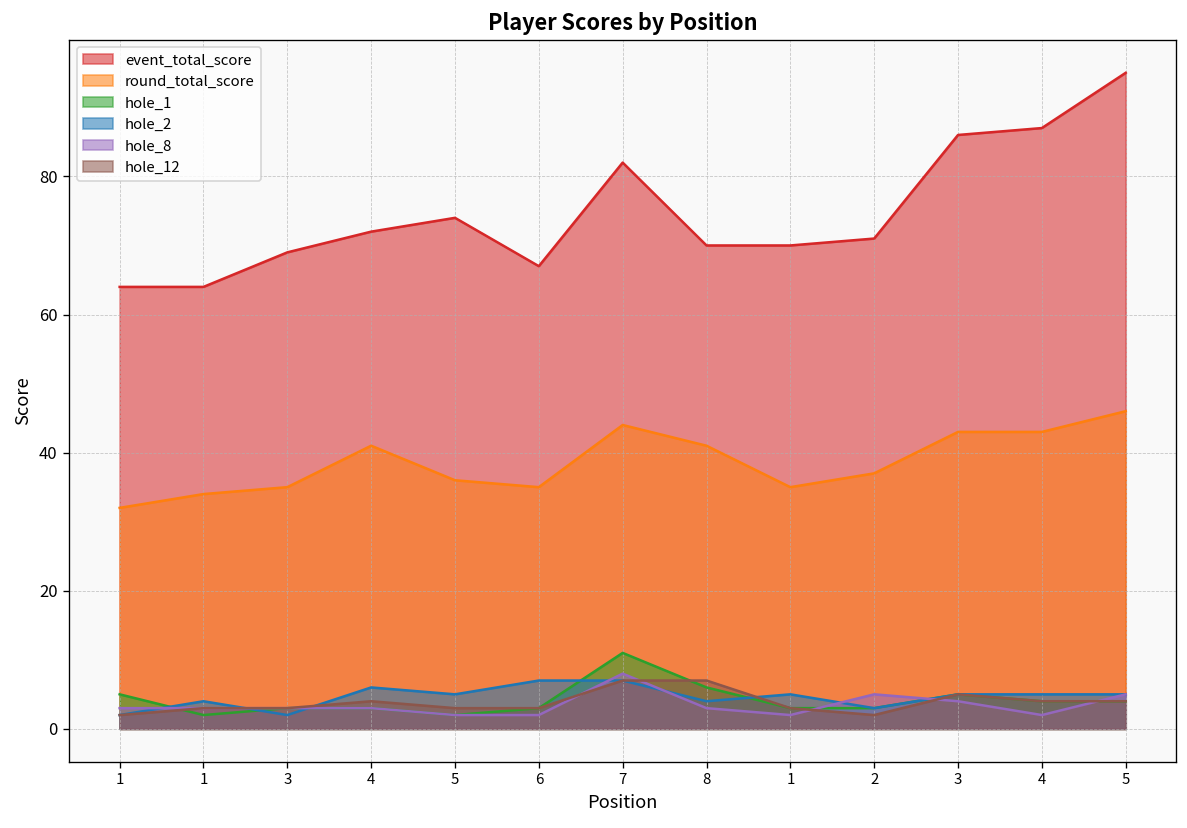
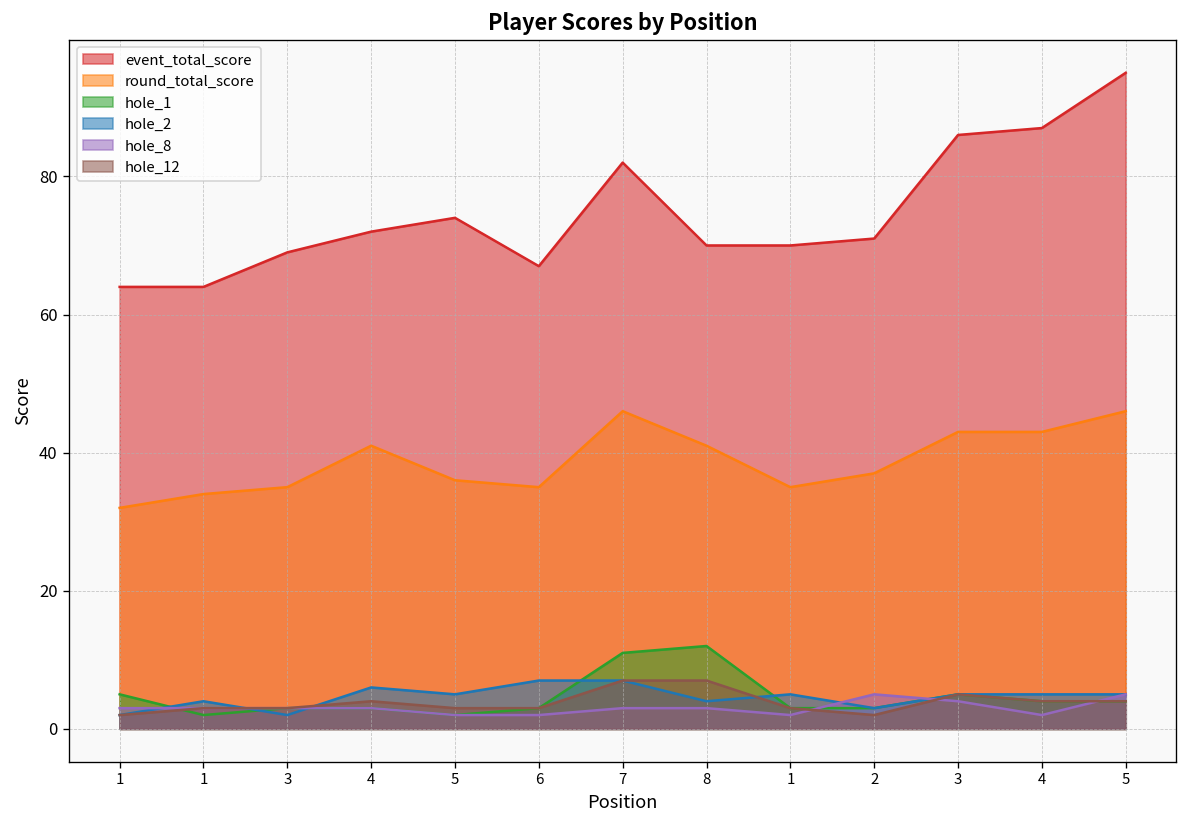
  {
    "event_total_score": {
      "6": 67,
      "7": 82,
      "8": 70,
      "2": 71
    },
    "round_total_score": {
      "6": 35,
-     "7": 44,
+     "7": 46,
      "8": 41,
      "2": 37
    },
    "hole_1": {
      "7": 11,
-     "8": 6
+     "8": 12
    },
    "hole_2": {
      "6": 7,
      "8": 4
    },
    "hole_8": {
      "6": 2,
-     "7": 8,
+     "7": 3,
      "8": 3,
      "2": 5
    },
    "hole_12": {
      "8": 7,
      "2": 2
    }
  }
